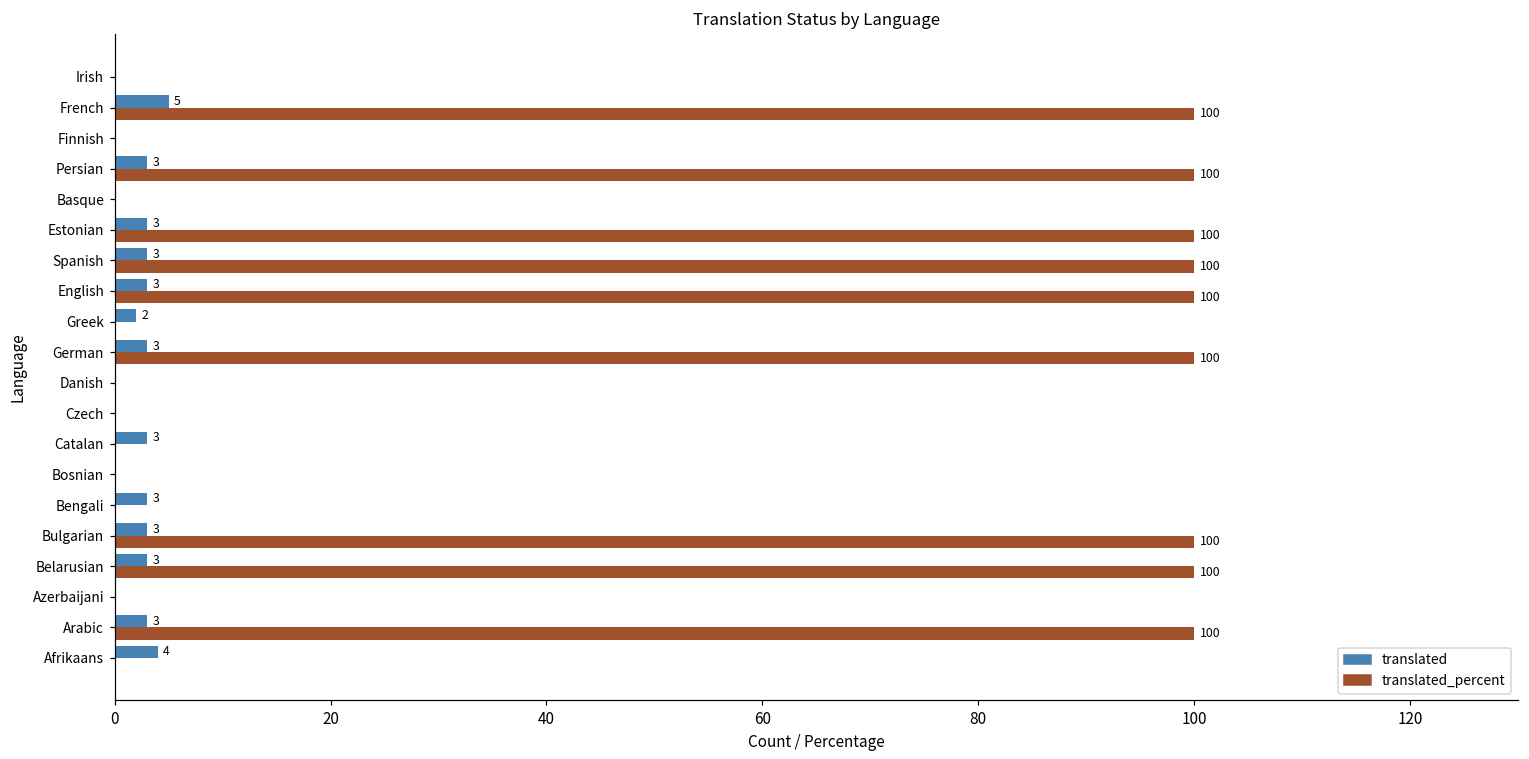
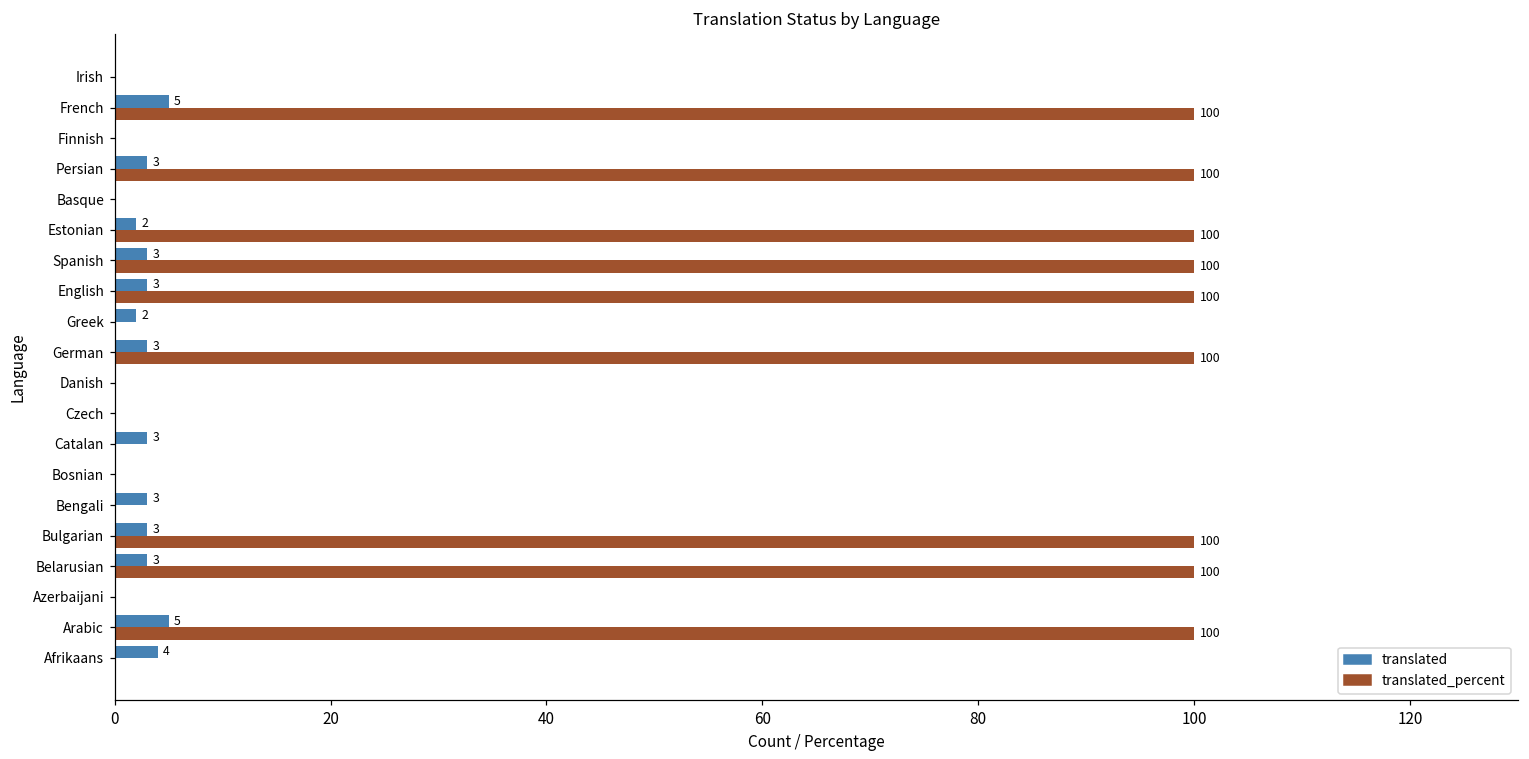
  {
    "translated": {
      "French": 5,
      "Persian": 3,
-     "Estonian": 3,
+     "Estonian": 2,
      "Spanish": 3,
      "English": 3,
      "Greek": 2,
      "German": 3,
      "Catalan": 3,
      "Bengali": 3,
      "Bulgarian": 3,
      "Belarusian": 3,
-     "Arabic": 3,
+     "Arabic": 5,
      "Afrikaans": 4
    },
    "translated_percent": {
      "French": 100,
      "Persian": 100,
      "Estonian": 100,
      "Spanish": 100,
      "English": 100,
      "German": 100,
      "Bulgarian": 100,
      "Belarusian": 100,
      "Arabic": 100
    }
  }
